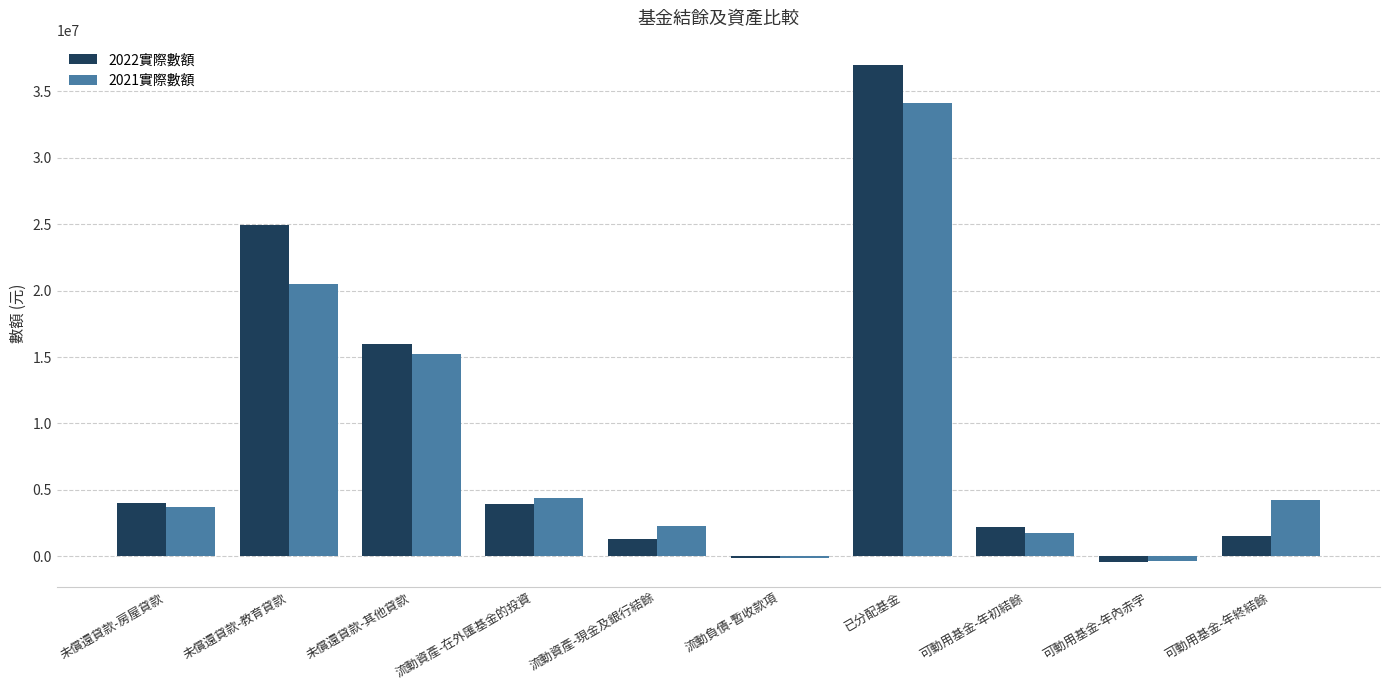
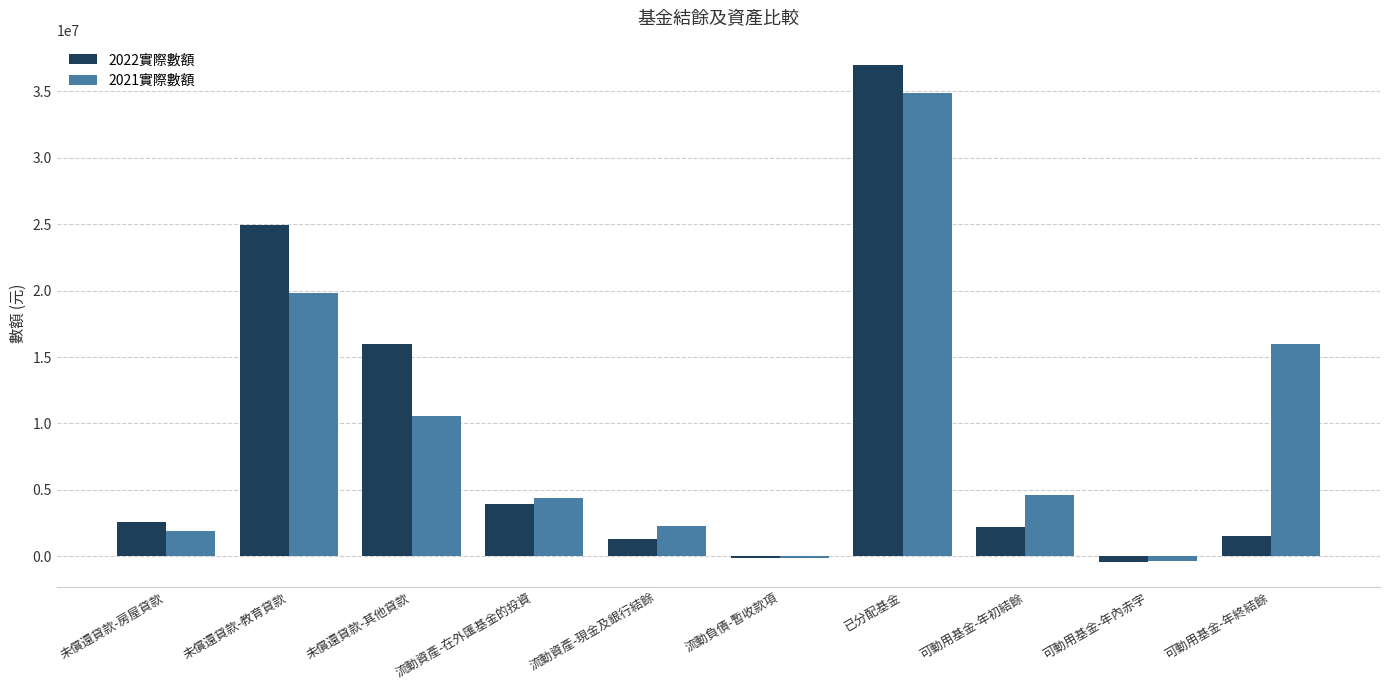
  {
    "2022實際數額": {
-     "未償還貸款-房屋貸款": 4000000,
+     "未償還貸款-房屋貸款": 2600000,
      "未償還貸款-教育貸款": 24900000,
      "未償還貸款-其他貸款": 16000000,
      "流動資產-在外匯基金的投資": 4000000,
      "流動資產-現金及銀行結餘": 1300000,
      "已分配基金": 37000000,
      "可動用基金-年初結餘": 2200000,
      "可動用基金-年內赤字": -400000,
      "可動用基金-年終結餘": 1500000
    },
    "2021實際數額": {
-     "未償還貸款-房屋貸款": 3700000,
-     "未償還貸款-教育貸款": 20500000,
-     "未償還貸款-其他貸款": 15200000,
+     "未償還貸款-房屋貸款": 1900000,
+     "未償還貸款-教育貸款": 19800000,
+     "未償還貸款-其他貸款": 10600000,
      "流動資產-在外匯基金的投資": 4400000,
      "流動資產-現金及銀行結餘": 2300000,
-     "已分配基金": 34100000,
-     "可動用基金-年初結餘": 1700000,
+     "已分配基金": 34900000,
+     "可動用基金-年初結餘": 4600000,
      "可動用基金-年內赤字": -400000,
-     "可動用基金-年終結餘": 4300000
+     "可動用基金-年終結餘": 16000000
    }
  }
